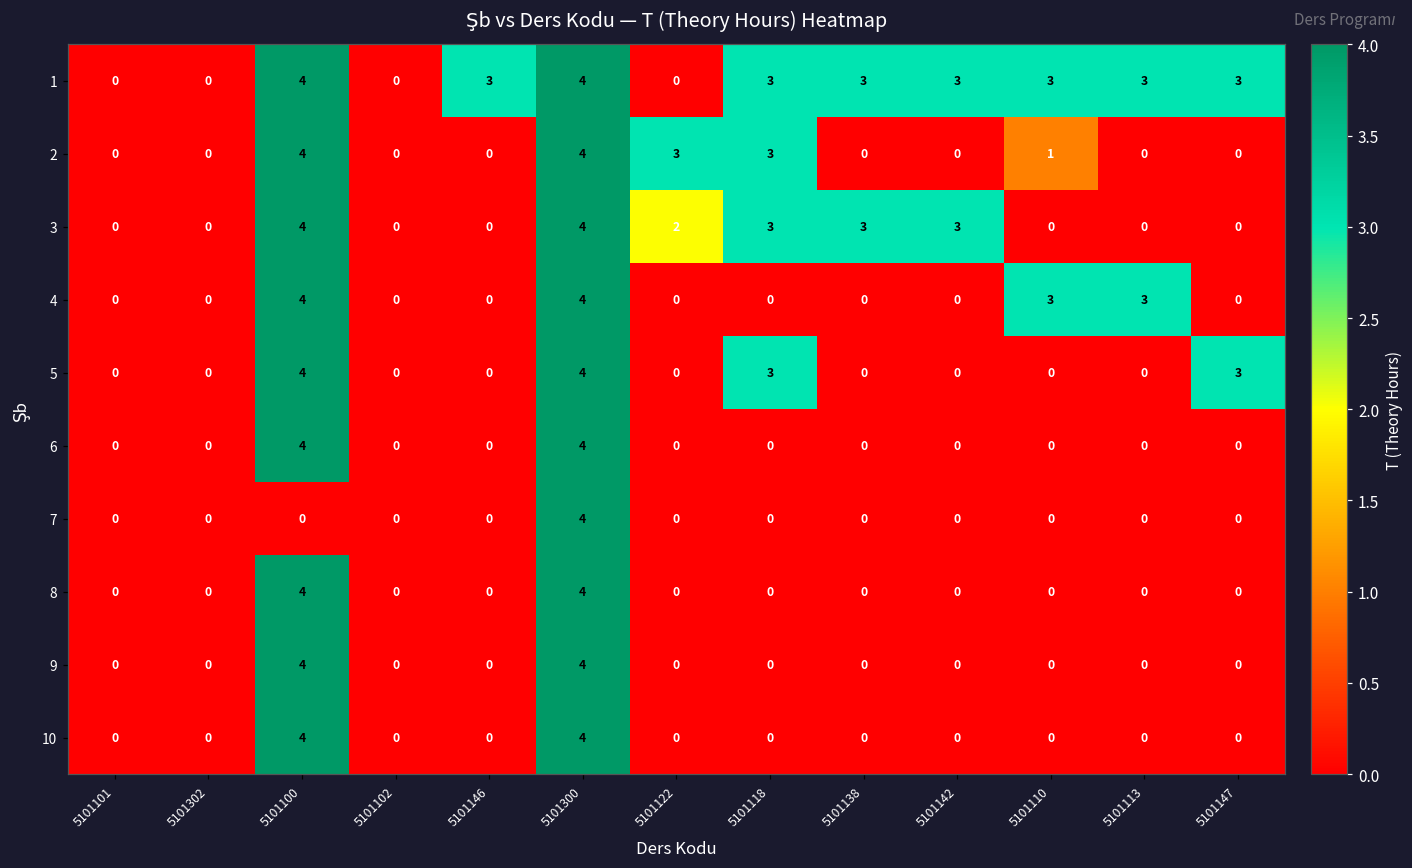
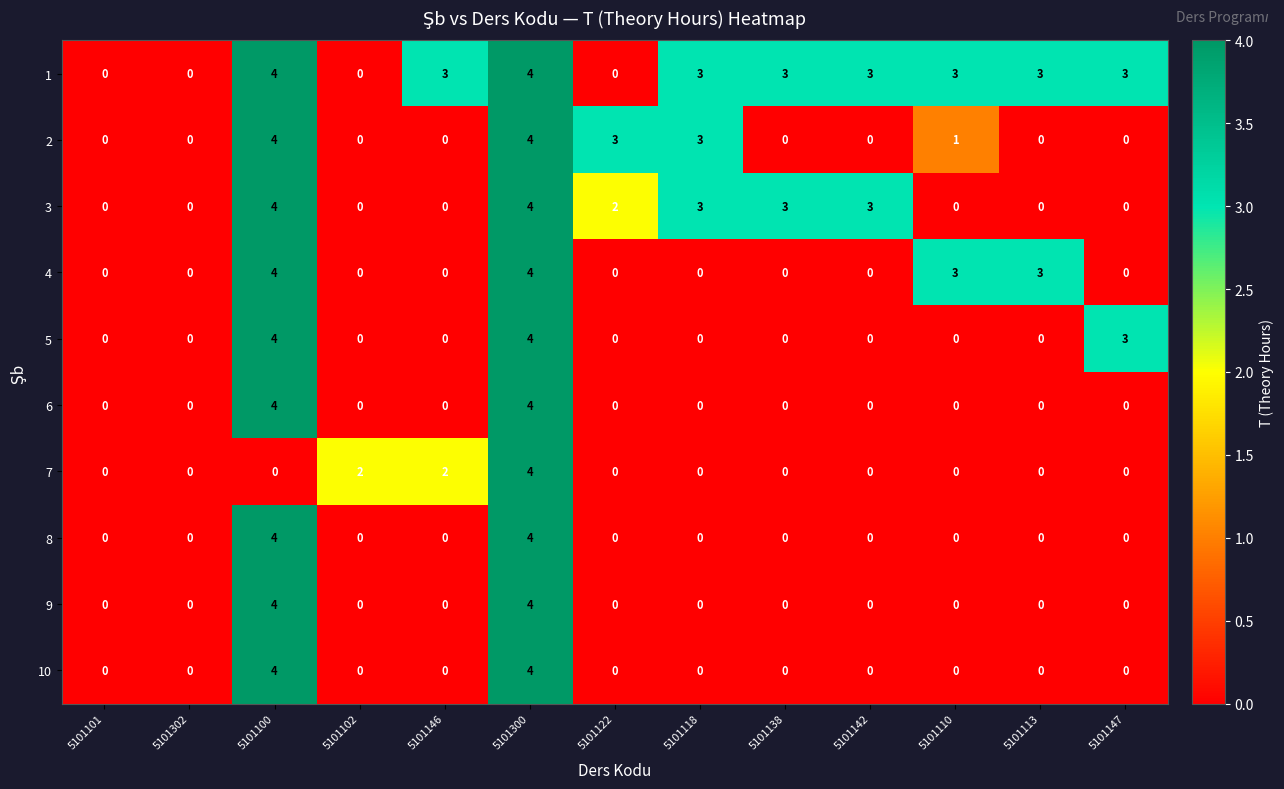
  {
    "1": {
      "5101101": 0,
      "5101302": 0,
      "5101100": 4,
      "5101102": 0,
      "5101146": 3,
      "5101300": 4,
      "5101122": 0,
      "5101118": 3,
      "5101138": 3,
      "5101142": 3,
      "5101110": 3,
      "5101113": 3,
      "5101147": 3
    },
    "2": {
      "5101101": 0,
      "5101302": 0,
      "5101100": 4,
      "5101102": 0,
      "5101146": 0,
      "5101300": 4,
      "5101122": 3,
      "5101118": 3,
      "5101138": 0,
      "5101142": 0,
      "5101110": 1,
      "5101113": 0,
      "5101147": 0
    },
    "3": {
      "5101101": 0,
      "5101302": 0,
      "5101100": 4,
      "5101102": 0,
      "5101146": 0,
      "5101300": 4,
      "5101122": 2,
      "5101118": 3,
      "5101138": 3,
      "5101142": 3,
      "5101110": 0,
      "5101113": 0,
      "5101147": 0
    },
    "4": {
      "5101101": 0,
      "5101302": 0,
      "5101100": 4,
      "5101102": 0,
      "5101146": 0,
      "5101300": 4,
      "5101122": 0,
      "5101118": 0,
      "5101138": 0,
      "5101142": 0,
      "5101110": 3,
      "5101113": 3,
      "5101147": 0
    },
    "5": {
      "5101101": 0,
      "5101302": 0,
      "5101100": 4,
      "5101102": 0,
      "5101146": 0,
      "5101300": 4,
      "5101122": 0,
-     "5101118": 3,
+     "5101118": 0,
      "5101138": 0,
      "5101142": 0,
      "5101110": 0,
      "5101113": 0,
      "5101147": 3
    },
    "6": {
      "5101101": 0,
      "5101302": 0,
      "5101100": 4,
      "5101102": 0,
      "5101146": 0,
      "5101300": 4,
      "5101122": 0,
      "5101118": 0,
      "5101138": 0,
      "5101142": 0,
      "5101110": 0,
      "5101113": 0,
      "5101147": 0
    },
    "7": {
      "5101101": 0,
      "5101302": 0,
      "5101100": 0,
-     "5101102": 0,
-     "5101146": 0,
+     "5101102": 2,
+     "5101146": 2,
      "5101300": 4,
      "5101122": 0,
      "5101118": 0,
      "5101138": 0,
      "5101142": 0,
      "5101110": 0,
      "5101113": 0,
      "5101147": 0
    },
    "8": {
      "5101101": 0,
      "5101302": 0,
      "5101100": 4,
      "5101102": 0,
      "5101146": 0,
      "5101300": 4,
      "5101122": 0,
      "5101118": 0,
      "5101138": 0,
      "5101142": 0,
      "5101110": 0,
      "5101113": 0,
      "5101147": 0
    },
    "9": {
      "5101101": 0,
      "5101302": 0,
      "5101100": 4,
      "5101102": 0,
      "5101146": 0,
      "5101300": 4,
      "5101122": 0,
      "5101118": 0,
      "5101138": 0,
      "5101142": 0,
      "5101110": 0,
      "5101113": 0,
      "5101147": 0
    },
    "10": {
      "5101101": 0,
      "5101302": 0,
      "5101100": 4,
      "5101102": 0,
      "5101146": 0,
      "5101300": 4,
      "5101122": 0,
      "5101118": 0,
      "5101138": 0,
      "5101142": 0,
      "5101110": 0,
      "5101113": 0,
      "5101147": 0
    }
  }
